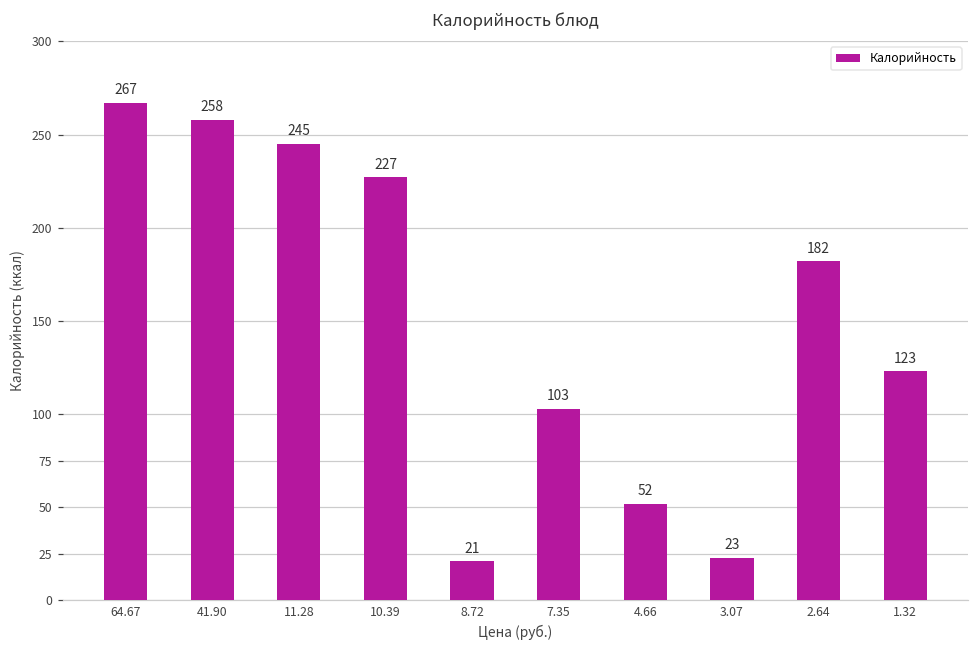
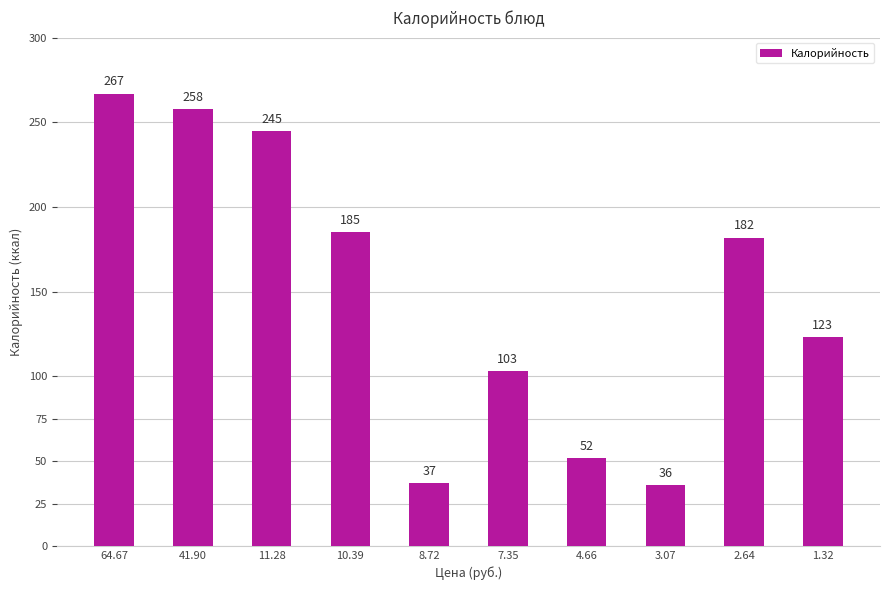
  {
    "64.67": 267,
    "41.90": 258,
    "11.28": 245,
-   "10.39": 227,
-   "8.72": 21,
+   "10.39": 185,
+   "8.72": 37,
    "7.35": 103,
    "4.66": 52,
-   "3.07": 23,
+   "3.07": 36,
    "2.64": 182,
    "1.32": 123
  }
